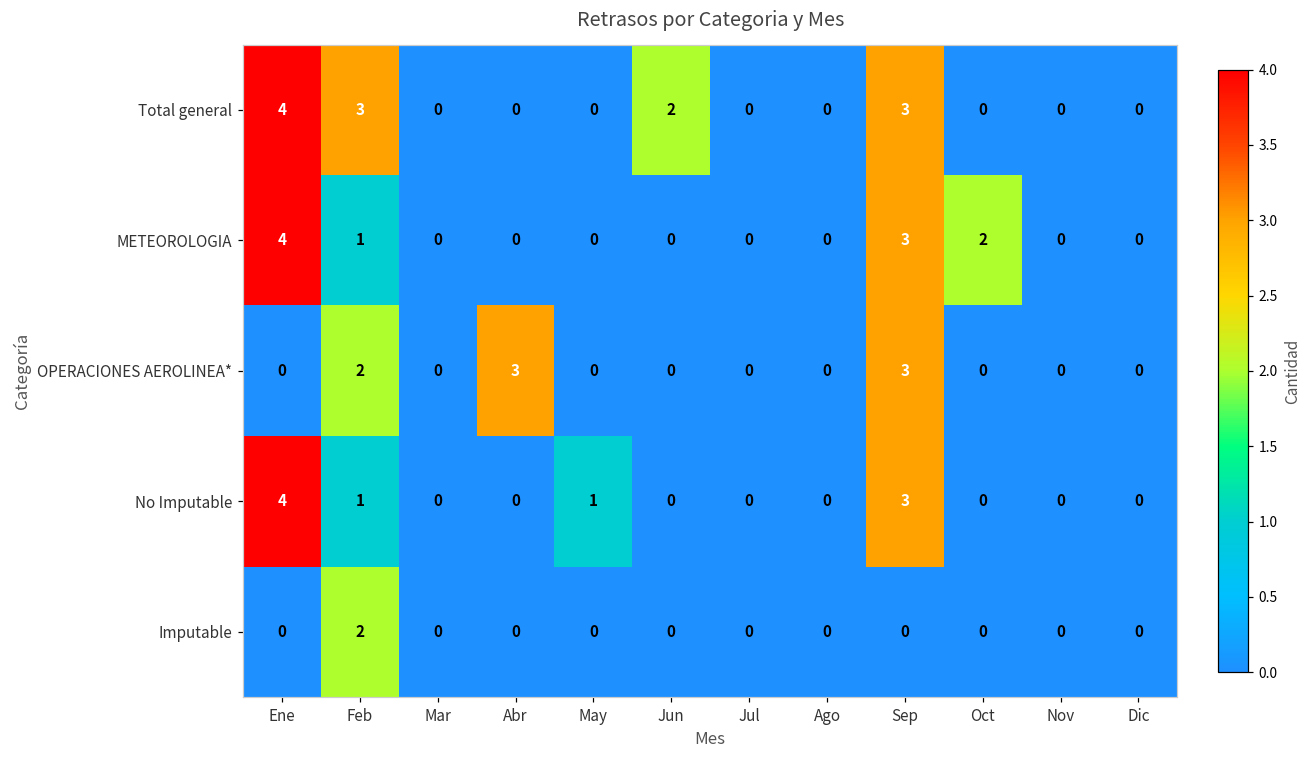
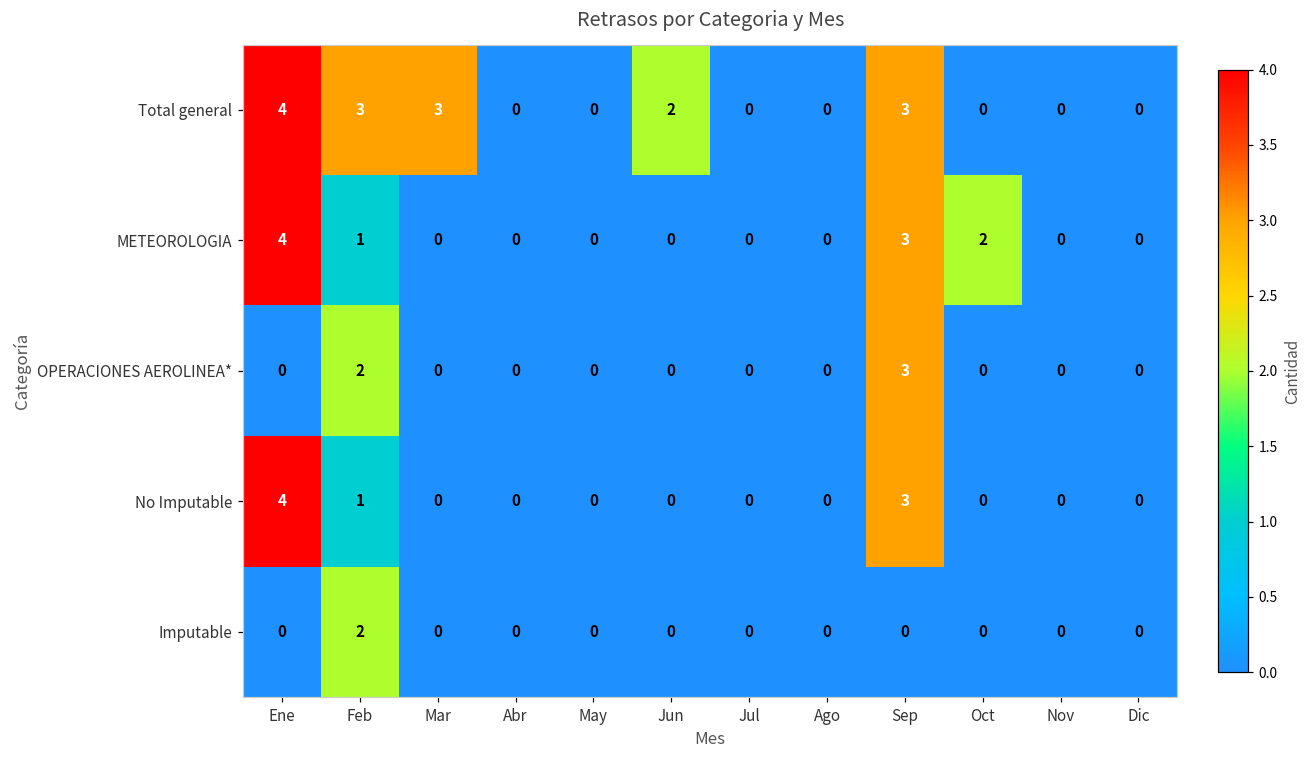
  {
    "Total general": {
      "Ene": 4,
      "Feb": 3,
-     "Mar": 0,
+     "Mar": 3,
      "Abr": 0,
      "May": 0,
      "Jun": 2,
      "Jul": 0,
      "Ago": 0,
      "Sep": 3,
      "Oct": 0,
      "Nov": 0,
      "Dic": 0
    },
    "METEOROLOGIA": {
      "Ene": 4,
      "Feb": 1,
      "Mar": 0,
      "Abr": 0,
      "May": 0,
      "Jun": 0,
      "Jul": 0,
      "Ago": 0,
      "Sep": 3,
      "Oct": 2,
      "Nov": 0,
      "Dic": 0
    },
    "OPERACIONES AEROLINEA*": {
      "Ene": 0,
      "Feb": 2,
      "Mar": 0,
-     "Abr": 3,
+     "Abr": 0,
      "May": 0,
      "Jun": 0,
      "Jul": 0,
      "Ago": 0,
      "Sep": 3,
      "Oct": 0,
      "Nov": 0,
      "Dic": 0
    },
    "No Imputable": {
      "Ene": 4,
      "Feb": 1,
      "Mar": 0,
      "Abr": 0,
-     "May": 1,
+     "May": 0,
      "Jun": 0,
      "Jul": 0,
      "Ago": 0,
      "Sep": 3,
      "Oct": 0,
      "Nov": 0,
      "Dic": 0
    },
    "Imputable": {
      "Ene": 0,
      "Feb": 2,
      "Mar": 0,
      "Abr": 0,
      "May": 0,
      "Jun": 0,
      "Jul": 0,
      "Ago": 0,
      "Sep": 0,
      "Oct": 0,
      "Nov": 0,
      "Dic": 0
    }
  }
